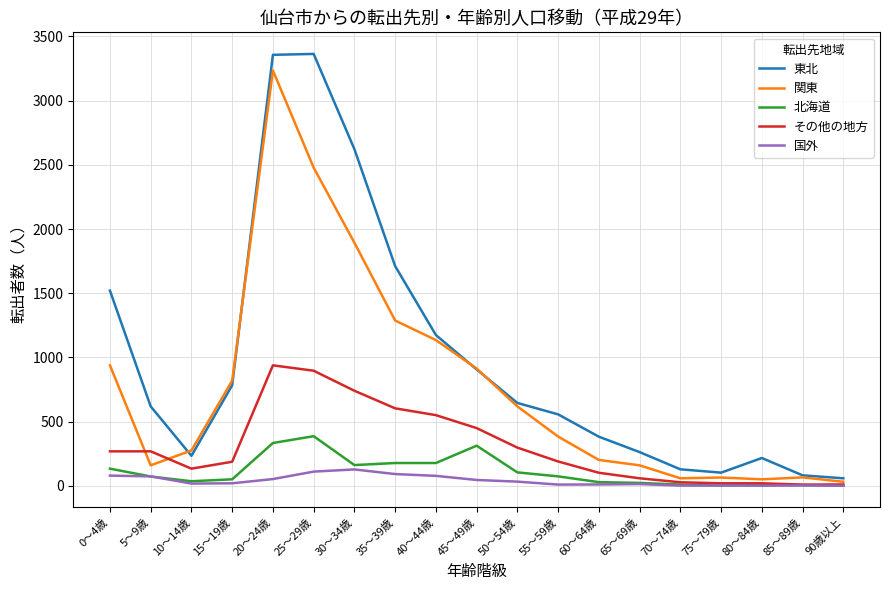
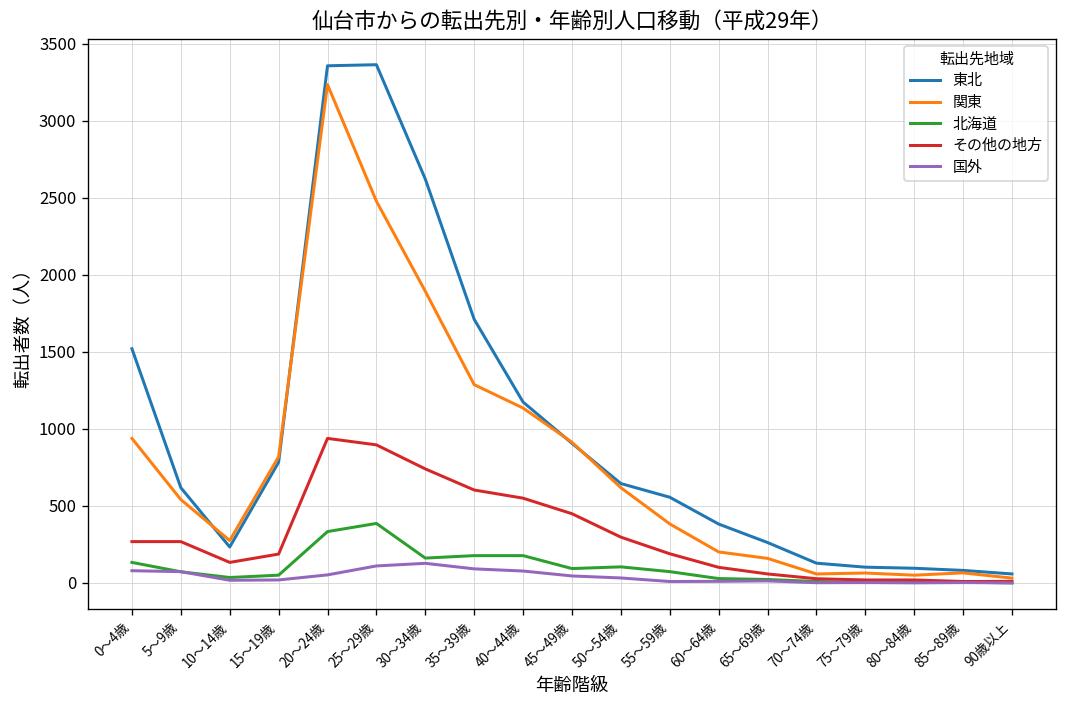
  {
    "東北": {
      "0～4歳": 1520,
      "5～9歳": 620,
      "10～14歳": 230,
      "15～19歳": 780,
      "20～24歳": 3360,
      "25～29歳": 3360,
      "30～34歳": 2620,
      "35～39歳": 1710,
      "40～44歳": 1170,
      "50～54歳": 650,
      "55～59歳": 560,
      "60～64歳": 380,
      "65～69歳": 260,
      "70～74歳": 130,
      "75～79歳": 100,
-     "80～84歳": 220,
+     "80～84歳": 100,
      "90歳以上": 60
    },
    "関東": {
      "0～4歳": 940,
-     "5～9歳": 160,
+     "5～9歳": 540,
      "10～14歳": 280,
      "15～19歳": 820,
      "20～24歳": 3240,
      "25～29歳": 2480,
      "30～34歳": 1890,
      "35～39歳": 1290,
      "40～44歳": 1140,
      "50～54歳": 620,
      "55～59歳": 380,
      "60～64歳": 200,
      "65～69歳": 160,
      "70～74歳": 60,
      "75～79歳": 60,
      "80～84歳": 50,
      "90歳以上": 30
    },
    "北海道": {
      "0～4歳": 130,
      "15～19歳": 50,
      "20～24歳": 330,
      "25～29歳": 390,
      "30～34歳": 160,
      "35～39歳": 180,
      "40～44歳": 180,
-     "45～49歳": 310,
+     "45～49歳": 90,
      "50～54歳": 100,
      "55～59歳": 70
    },
    "その他の地方": {
      "0～4歳": 270,
      "5～9歳": 270,
      "10～14歳": 130,
      "15～19歳": 190,
      "20～24歳": 940,
      "25～29歳": 900,
      "30～34歳": 740,
      "35～39歳": 600,
      "40～44歳": 550,
      "45～49歳": 450,
      "50～54歳": 300,
      "55～59歳": 190,
      "60～64歳": 100,
      "65～69歳": 60
    },
    "国外": {
      "0～4歳": 80,
      "15～19歳": 20,
      "20～24歳": 50,
      "25～29歳": 110,
      "30～34歳": 130,
      "35～39歳": 90,
      "40～44歳": 80,
      "45～49歳": 50,
      "50～54歳": 30,
      "55～59歳": 10
    }
  }
